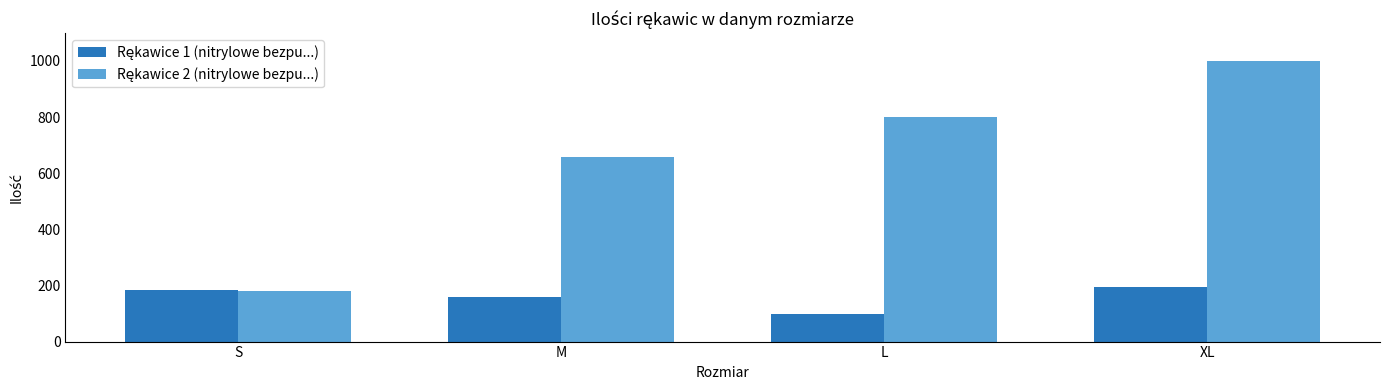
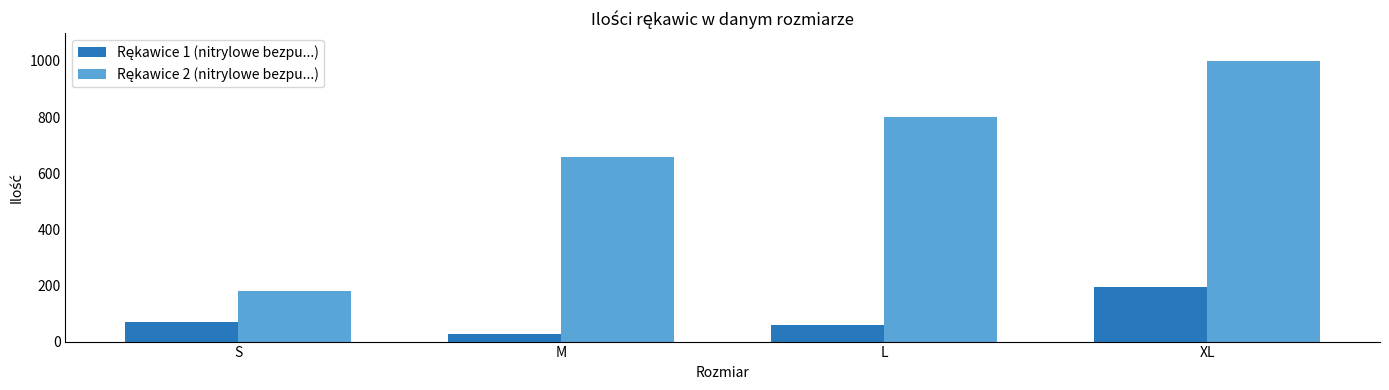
  {
    "Rękawice 1 (nitrylowe bezpu...)": {
-     "S": 180,
-     "M": 160,
-     "L": 100,
+     "S": 70,
+     "M": 30,
+     "L": 60,
      "XL": 190
    },
    "Rękawice 2 (nitrylowe bezpu...)": {
      "S": 180,
      "M": 660,
      "L": 800,
      "XL": 1000
    }
  }
